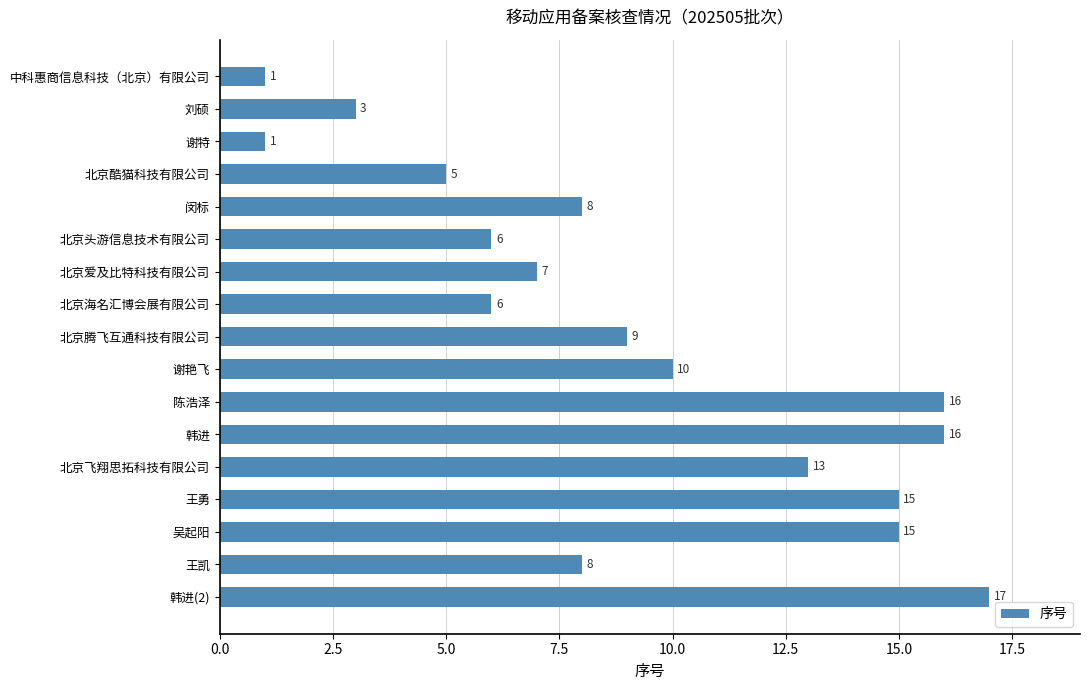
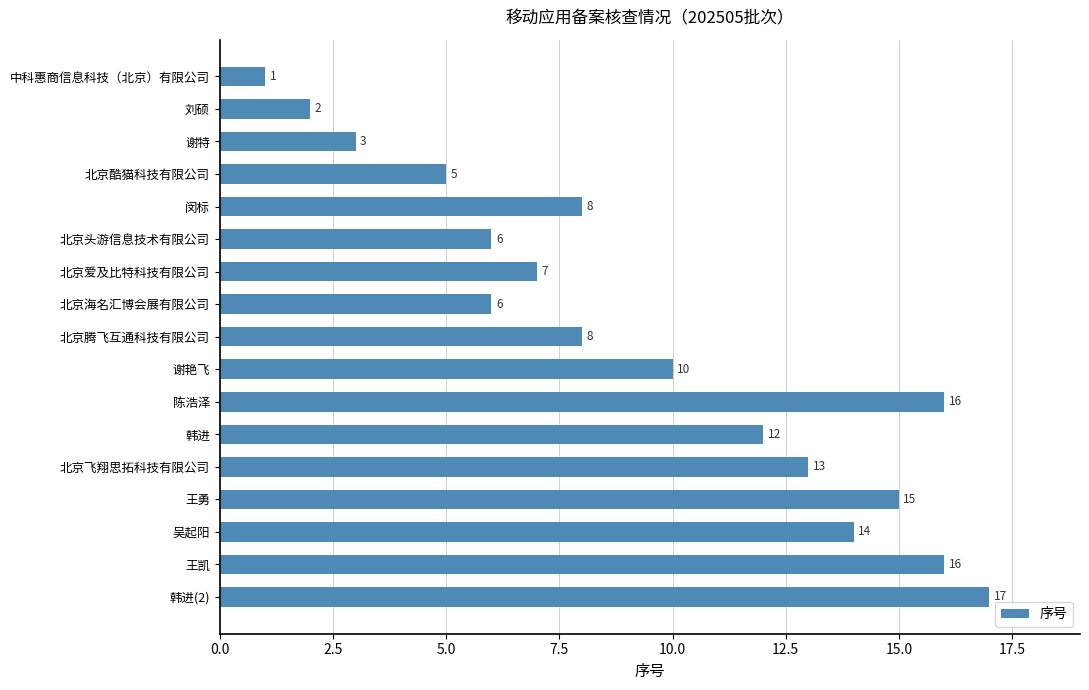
  {
    "中科惠商信息科技（北京）有限公司": 1,
-   "刘硕": 3,
-   "谢特": 1,
+   "刘硕": 2,
+   "谢特": 3,
    "北京酷猫科技有限公司": 5,
    "闵标": 8,
    "北京头游信息技术有限公司": 6,
    "北京爱及比特科技有限公司": 7,
    "北京海名汇博会展有限公司": 6,
-   "北京腾飞互通科技有限公司": 9,
+   "北京腾飞互通科技有限公司": 8,
    "谢艳飞": 10,
    "陈浩泽": 16,
-   "韩进": 16,
+   "韩进": 12,
    "北京飞翔思拓科技有限公司": 13,
    "王勇": 15,
-   "吴起阳": 15,
-   "王凯": 8
+   "吴起阳": 14,
+   "王凯": 16
  }
